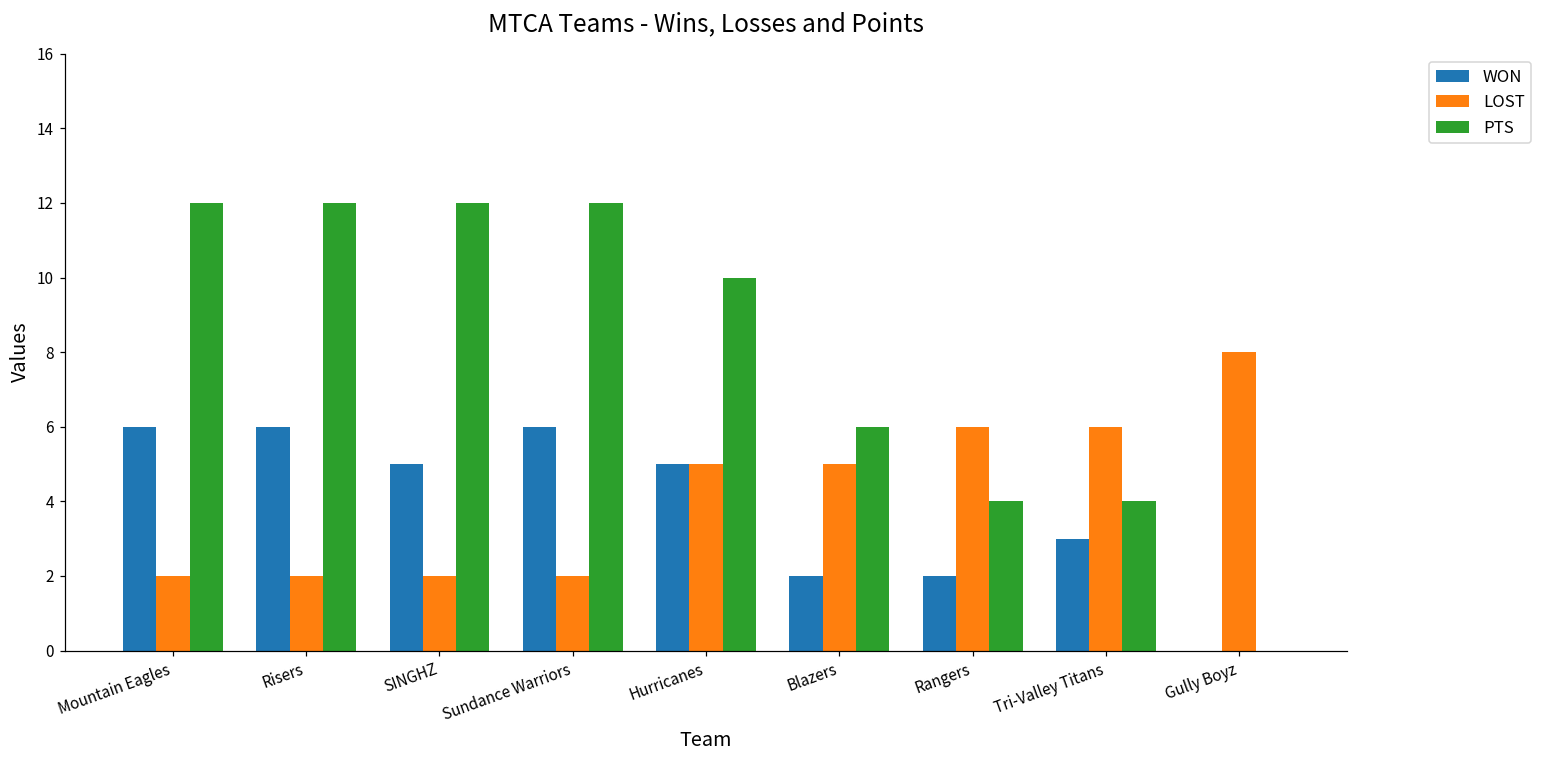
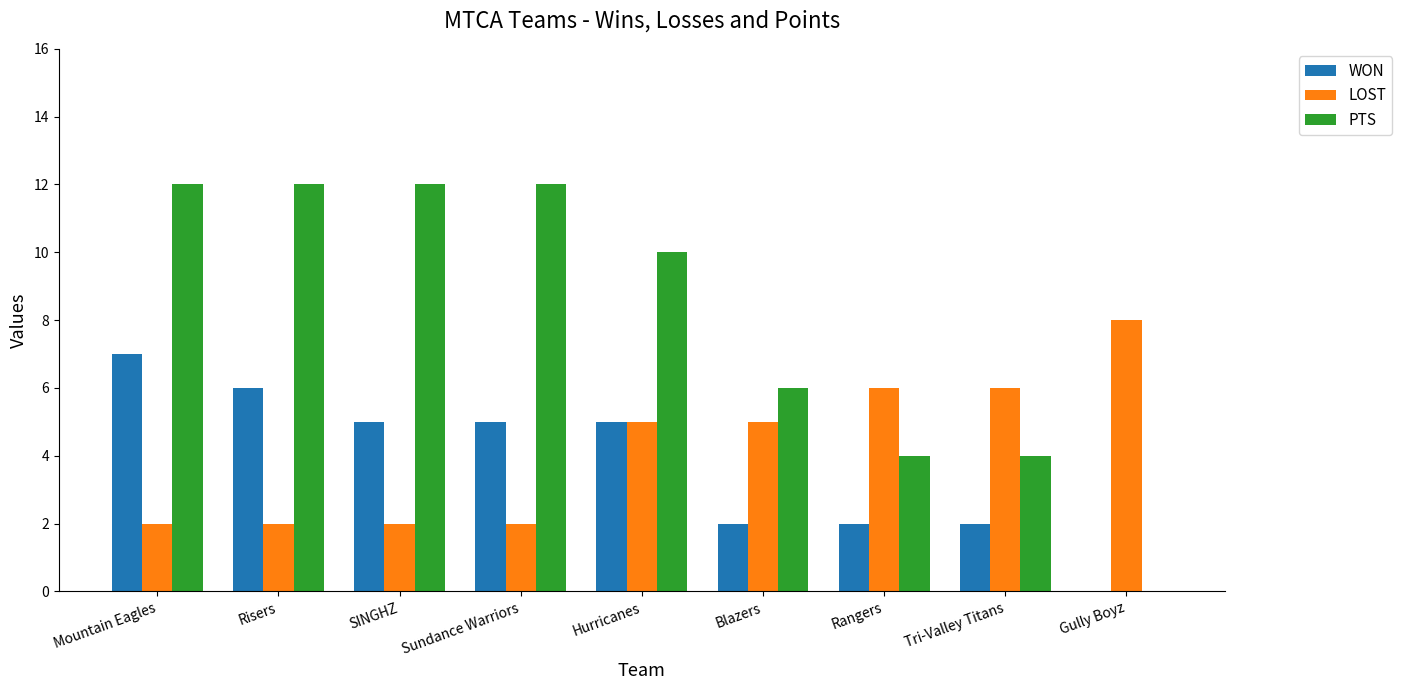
  {
    "WON": {
-     "Mountain Eagles": 6,
+     "Mountain Eagles": 7,
      "Risers": 6,
      "SINGHZ": 5,
-     "Sundance Warriors": 6,
+     "Sundance Warriors": 5,
      "Hurricanes": 5,
      "Blazers": 2,
      "Rangers": 2,
-     "Tri-Valley Titans": 3,
+     "Tri-Valley Titans": 2,
      "Gully Boyz": 0
    },
    "LOST": {
      "Mountain Eagles": 2,
      "Risers": 2,
      "SINGHZ": 2,
      "Sundance Warriors": 2,
      "Hurricanes": 5,
      "Blazers": 5,
      "Rangers": 6,
      "Tri-Valley Titans": 6,
      "Gully Boyz": 8
    },
    "PTS": {
      "Mountain Eagles": 12,
      "Risers": 12,
      "SINGHZ": 12,
      "Sundance Warriors": 12,
      "Hurricanes": 10,
      "Blazers": 6,
      "Rangers": 4,
      "Tri-Valley Titans": 4,
      "Gully Boyz": 0
    }
  }
